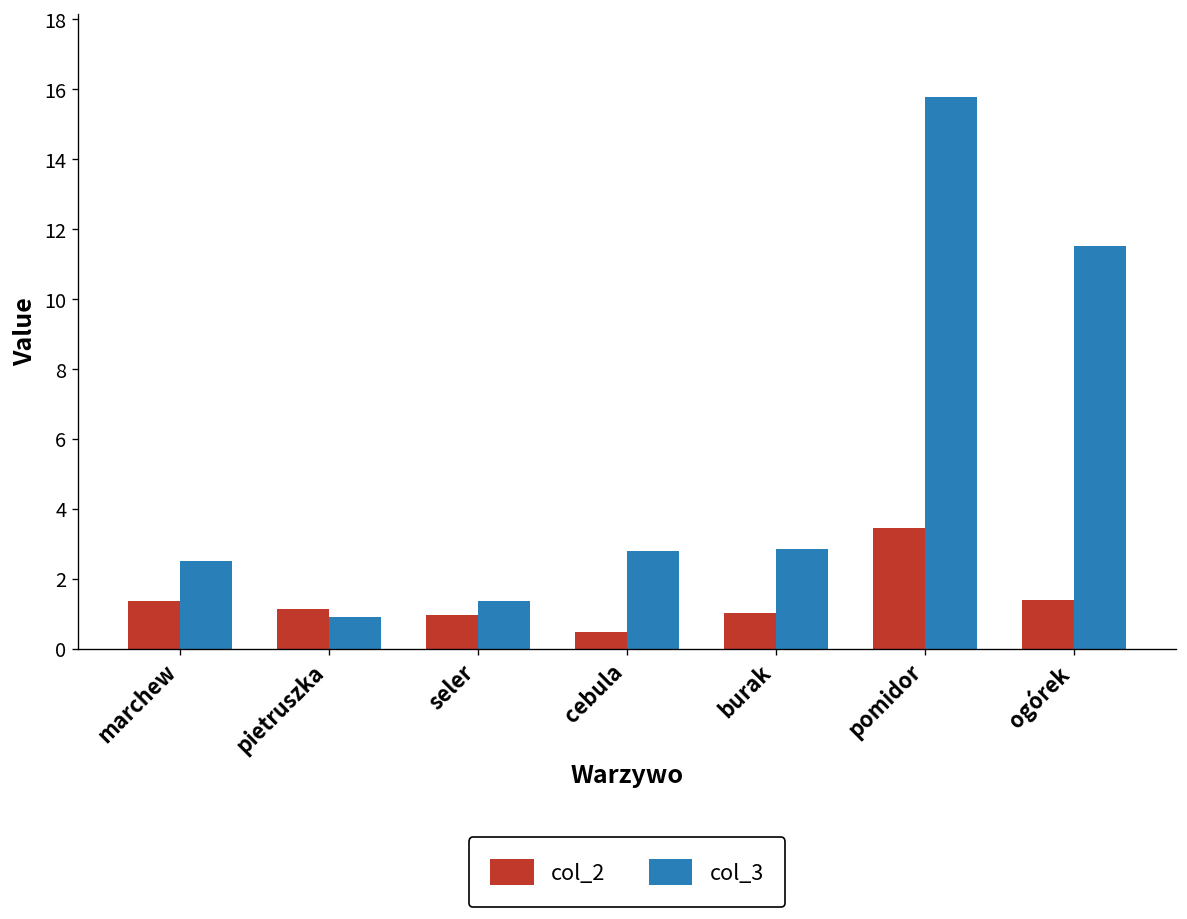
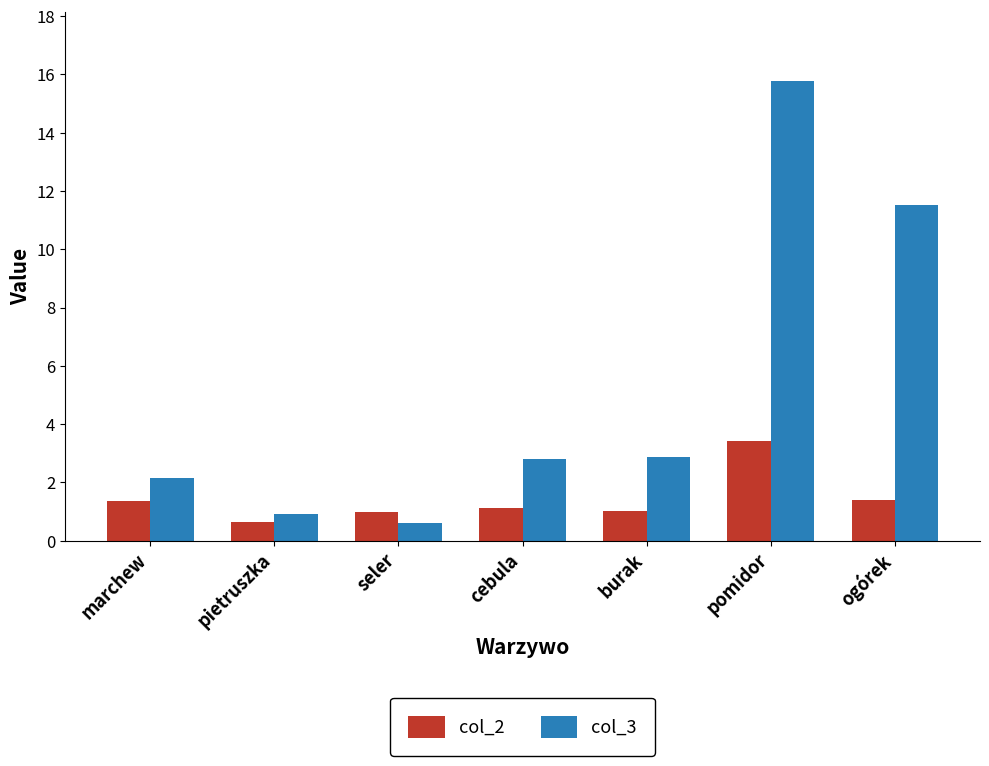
  {
    "col_2": {
      "marchew": 1.4,
-     "pietruszka": 1.1,
+     "pietruszka": 0.7,
      "seler": 1.0,
-     "cebula": 0.5,
+     "cebula": 1.1,
      "burak": 1.0,
      "pomidor": 3.4,
      "ogórek": 1.4
    },
    "col_3": {
-     "marchew": 2.5,
+     "marchew": 2.2,
      "pietruszka": 0.9,
-     "seler": 1.4,
+     "seler": 0.6,
      "cebula": 2.8,
      "burak": 2.9,
      "pomidor": 15.8,
      "ogórek": 11.5
    }
  }
